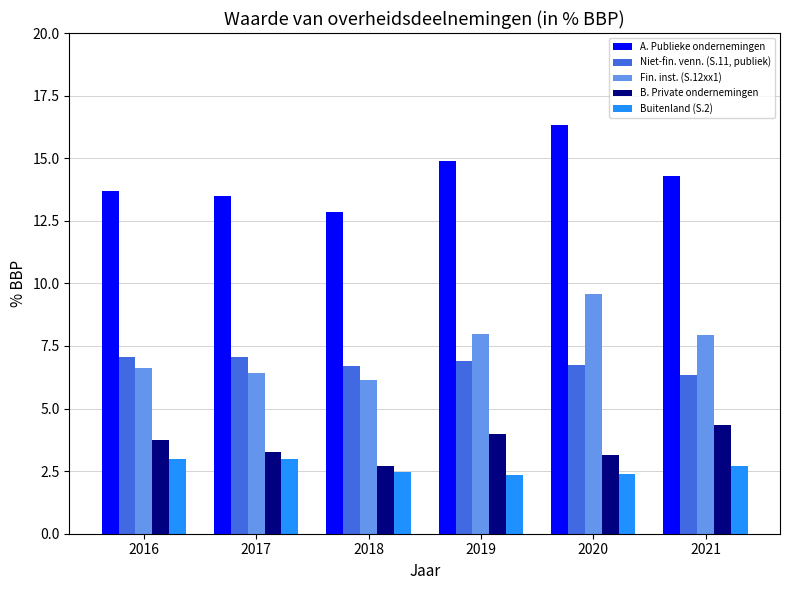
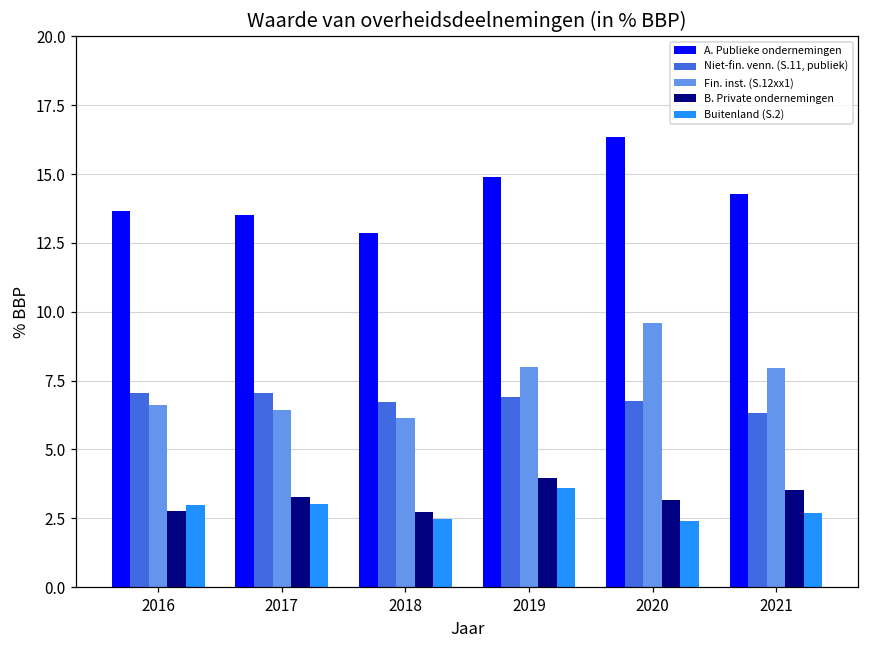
  {
    "A. Publieke ondernemingen": {
      "2016": 13.7,
      "2017": 13.5,
      "2018": 12.9,
      "2019": 14.9,
      "2020": 16.3,
      "2021": 14.3
    },
    "B. Private ondernemingen": {
-     "2016": 3.8,
+     "2016": 2.7,
      "2017": 3.3,
      "2018": 2.7,
      "2019": 4.0,
      "2020": 3.2,
-     "2021": 4.3
+     "2021": 3.5
    },
    "Buitenland (S.2)": {
      "2016": 3.0,
      "2017": 3.0,
      "2018": 2.5,
-     "2019": 2.3,
+     "2019": 3.6,
      "2020": 2.4,
      "2021": 2.7
    }
  }
